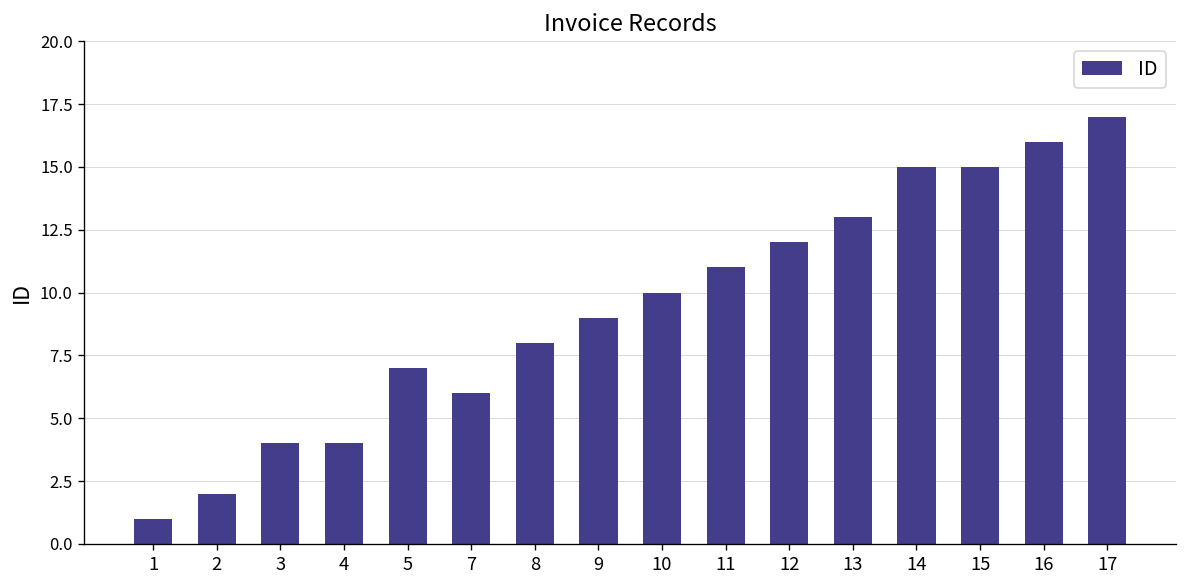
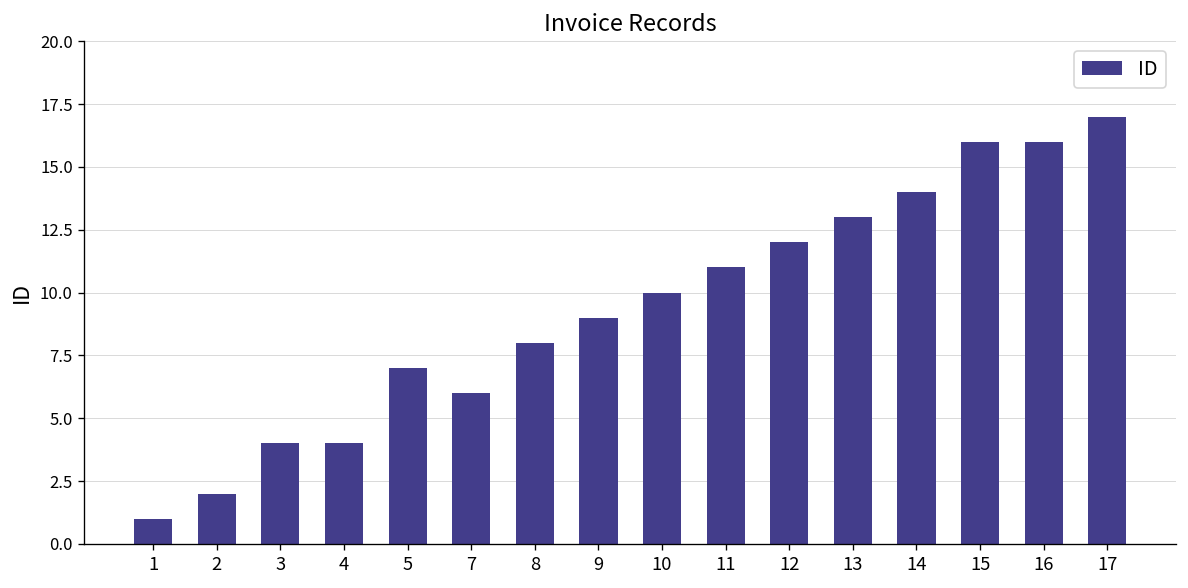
  {
    "1": 1,
    "2": 2,
    "3": 4,
    "4": 4,
    "5": 7,
    "7": 6,
    "8": 8,
    "9": 9,
    "10": 10,
    "11": 11,
    "12": 12,
    "13": 13,
-   "14": 15,
-   "15": 15,
+   "14": 14,
+   "15": 16,
    "16": 16,
    "17": 17
  }
